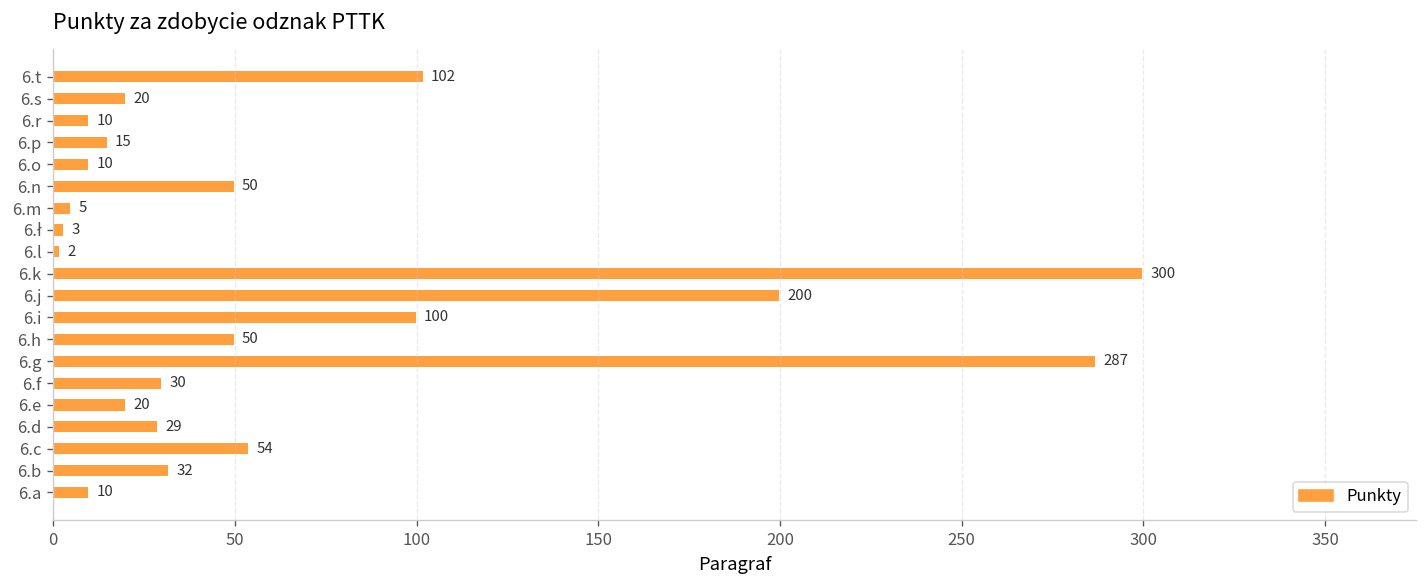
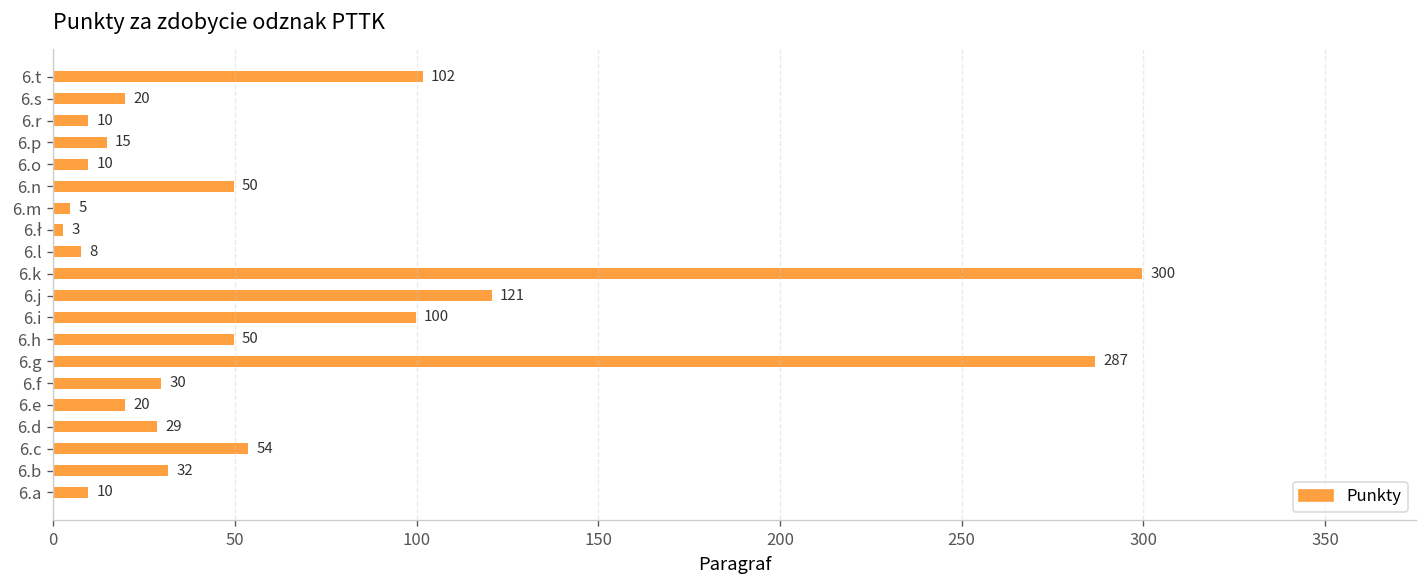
  {
    "6.t": 102,
    "6.s": 20,
    "6.r": 10,
    "6.p": 15,
    "6.o": 10,
    "6.n": 50,
    "6.m": 5,
    "6.ł": 3,
-   "6.l": 2,
+   "6.l": 8,
    "6.k": 300,
-   "6.j": 200,
+   "6.j": 121,
    "6.i": 100,
    "6.h": 50,
    "6.g": 287,
    "6.f": 30,
    "6.e": 20,
    "6.d": 29,
    "6.c": 54,
    "6.b": 32,
    "6.a": 10
  }
